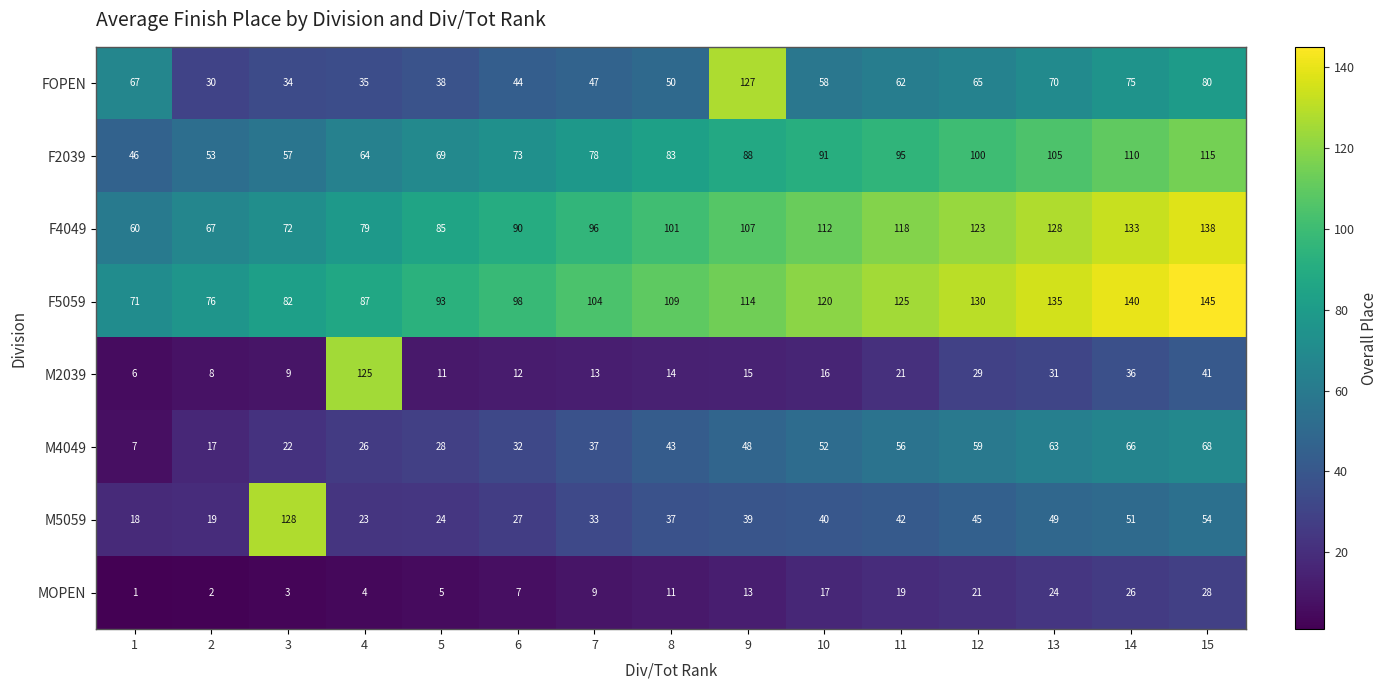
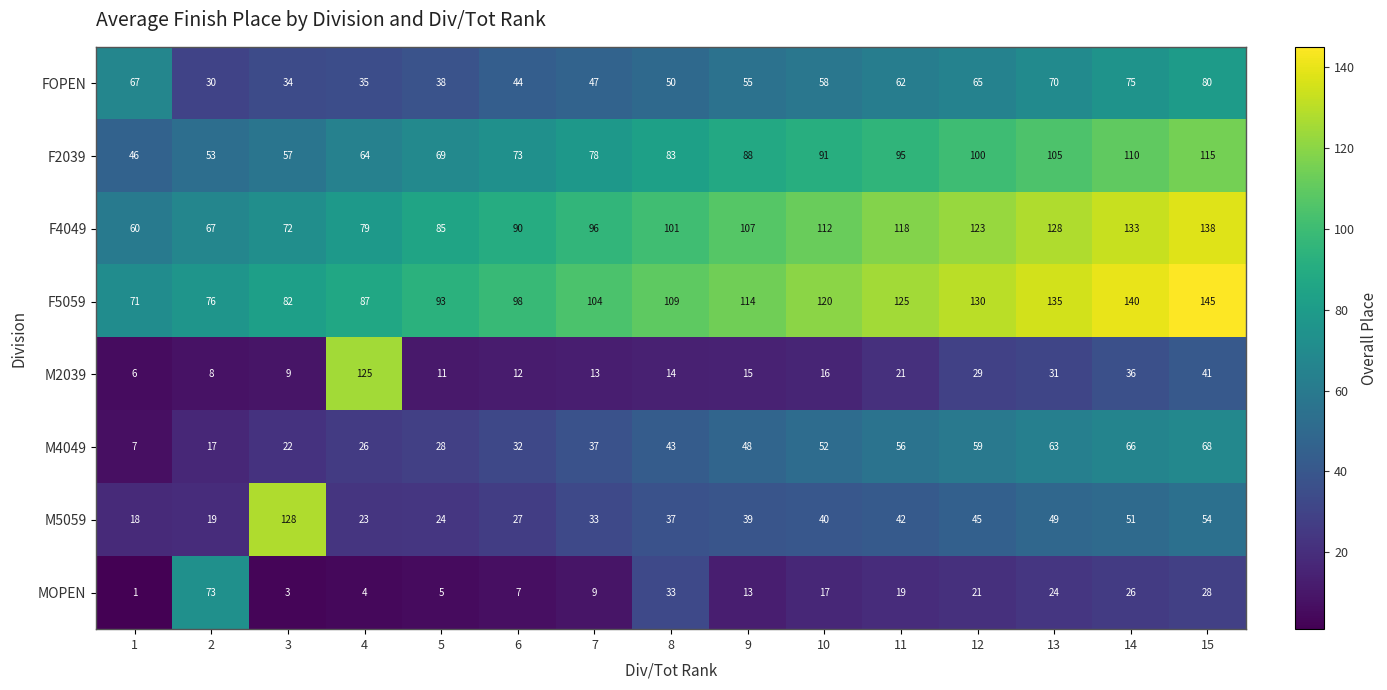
  {
    "FOPEN": {
      "1": 67,
      "2": 30,
      "3": 34,
      "4": 35,
      "5": 38,
      "6": 44,
      "7": 47,
      "8": 50,
-     "9": 127,
+     "9": 55,
      "10": 58,
      "11": 62,
      "12": 65,
      "13": 70,
      "14": 75,
      "15": 80
    },
    "F2039": {
      "1": 46,
      "2": 53,
      "3": 57,
      "4": 64,
      "5": 69,
      "6": 73,
      "7": 78,
      "8": 83,
      "9": 88,
      "10": 91,
      "11": 95,
      "12": 100,
      "13": 105,
      "14": 110,
      "15": 115
    },
    "F4049": {
      "1": 60,
      "2": 67,
      "3": 72,
      "4": 79,
      "5": 85,
      "6": 90,
      "7": 96,
      "8": 101,
      "9": 107,
      "10": 112,
      "11": 118,
      "12": 123,
      "13": 128,
      "14": 133,
      "15": 138
    },
    "F5059": {
      "1": 71,
      "2": 76,
      "3": 82,
      "4": 87,
      "5": 93,
      "6": 98,
      "7": 104,
      "8": 109,
      "9": 114,
      "10": 120,
      "11": 125,
      "12": 130,
      "13": 135,
      "14": 140,
      "15": 145
    },
    "M2039": {
      "1": 6,
      "2": 8,
      "3": 9,
      "4": 125,
      "5": 11,
      "6": 12,
      "7": 13,
      "8": 14,
      "9": 15,
      "10": 16,
      "11": 21,
      "12": 29,
      "13": 31,
      "14": 36,
      "15": 41
    },
    "M4049": {
      "1": 7,
      "2": 17,
      "3": 22,
      "4": 26,
      "5": 28,
      "6": 32,
      "7": 37,
      "8": 43,
      "9": 48,
      "10": 52,
      "11": 56,
      "12": 59,
      "13": 63,
      "14": 66,
      "15": 68
    },
    "M5059": {
      "1": 18,
      "2": 19,
      "3": 128,
      "4": 23,
      "5": 24,
      "6": 27,
      "7": 33,
      "8": 37,
      "9": 39,
      "10": 40,
      "11": 42,
      "12": 45,
      "13": 49,
      "14": 51,
      "15": 54
    },
    "MOPEN": {
      "1": 1,
-     "2": 2,
+     "2": 73,
      "3": 3,
      "4": 4,
      "5": 5,
      "6": 7,
      "7": 9,
-     "8": 11,
+     "8": 33,
      "9": 13,
      "10": 17,
      "11": 19,
      "12": 21,
      "13": 24,
      "14": 26,
      "15": 28
    }
  }
